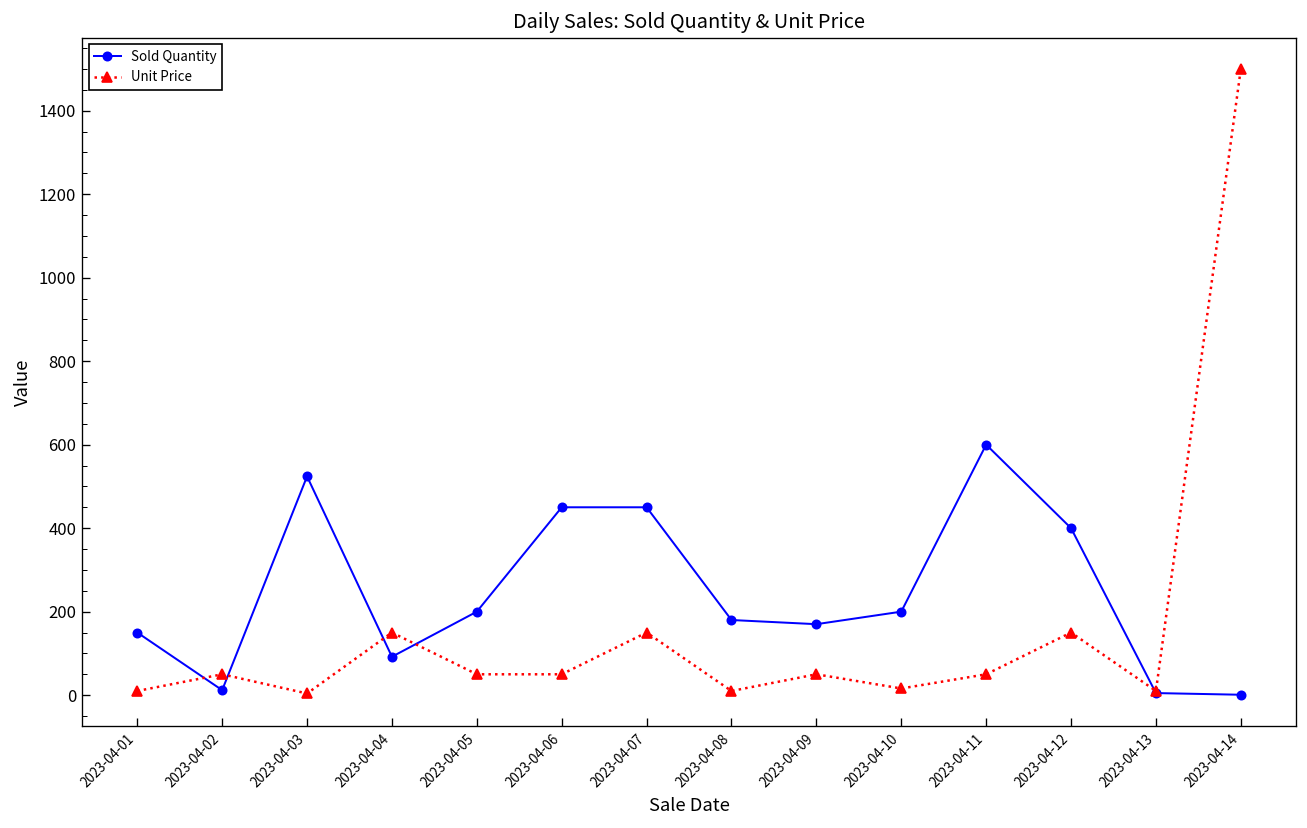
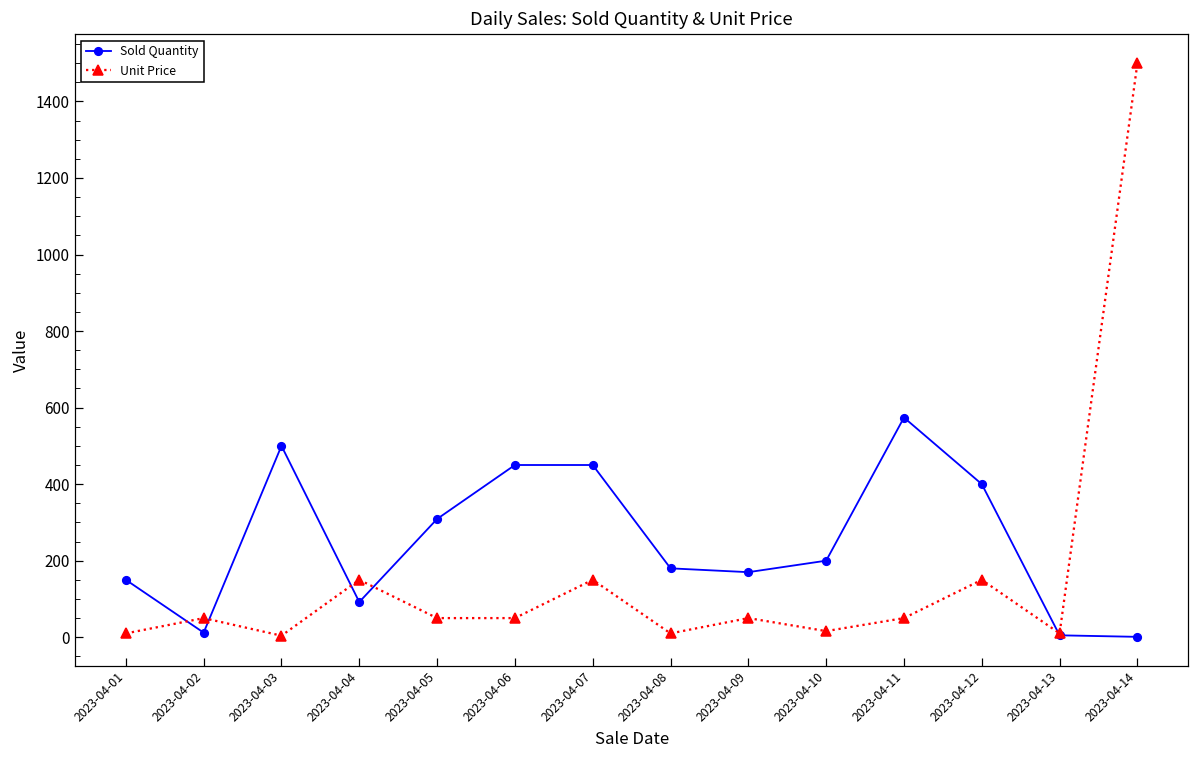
  {
    "Sold Quantity": {
      "2023-04-01": 150,
      "2023-04-02": 10,
-     "2023-04-03": 520,
+     "2023-04-03": 500,
      "2023-04-04": 90,
-     "2023-04-05": 200,
+     "2023-04-05": 310,
      "2023-04-06": 450,
      "2023-04-07": 450,
      "2023-04-08": 180,
      "2023-04-09": 170,
      "2023-04-10": 200,
-     "2023-04-11": 600,
+     "2023-04-11": 570,
      "2023-04-12": 400,
      "2023-04-14": 0
    },
    "Unit Price": {
      "2023-04-01": 10,
      "2023-04-02": 50,
      "2023-04-03": 0,
      "2023-04-04": 150,
      "2023-04-05": 50,
      "2023-04-06": 50,
      "2023-04-07": 150,
      "2023-04-08": 10,
      "2023-04-09": 50,
      "2023-04-10": 20,
      "2023-04-11": 50,
      "2023-04-12": 150,
      "2023-04-14": 1500
    }
  }
